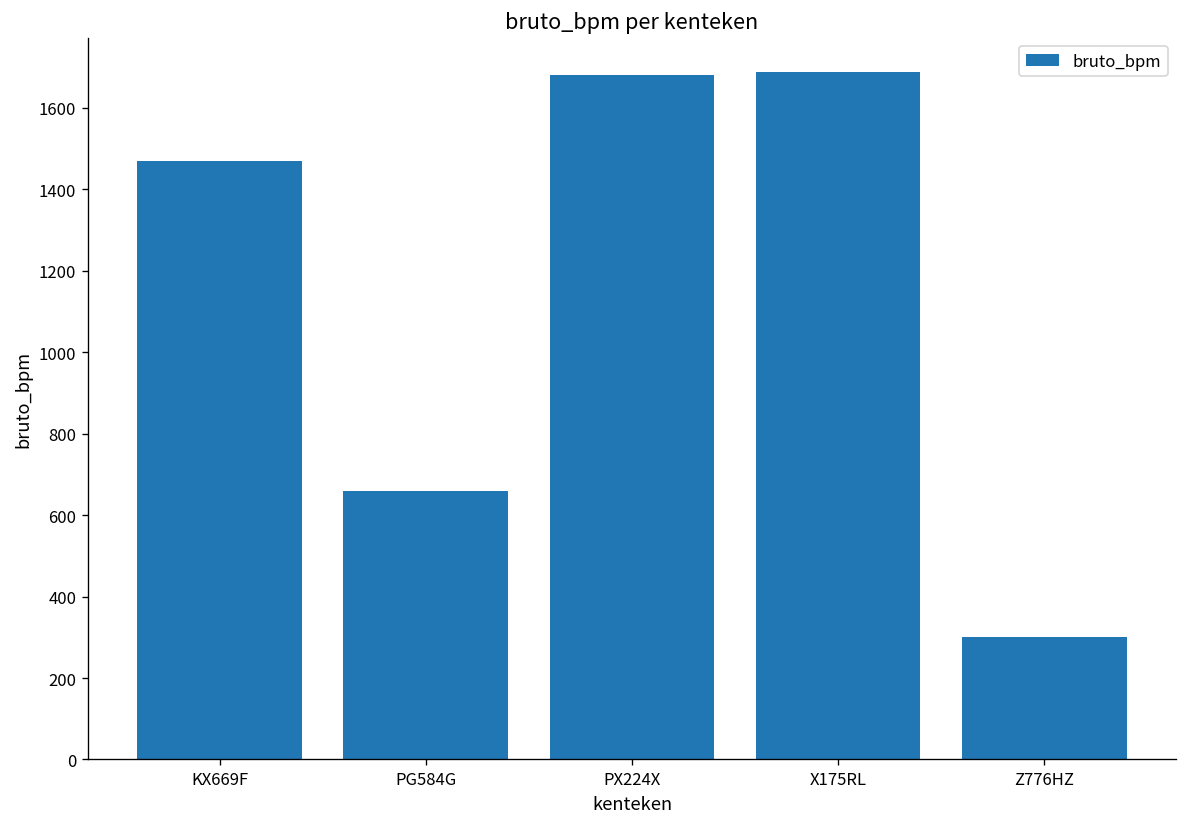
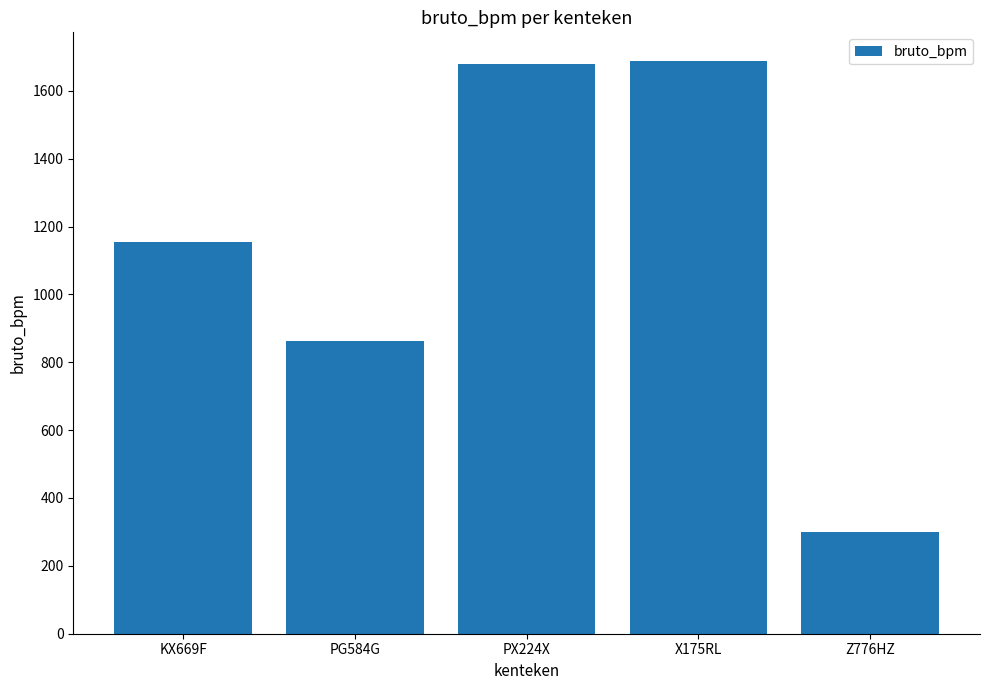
  {
-   "KX669F": 1470,
-   "PG584G": 660,
+   "KX669F": 1160,
+   "PG584G": 860,
    "PX224X": 1680,
    "X175RL": 1690,
    "Z776HZ": 300
  }
